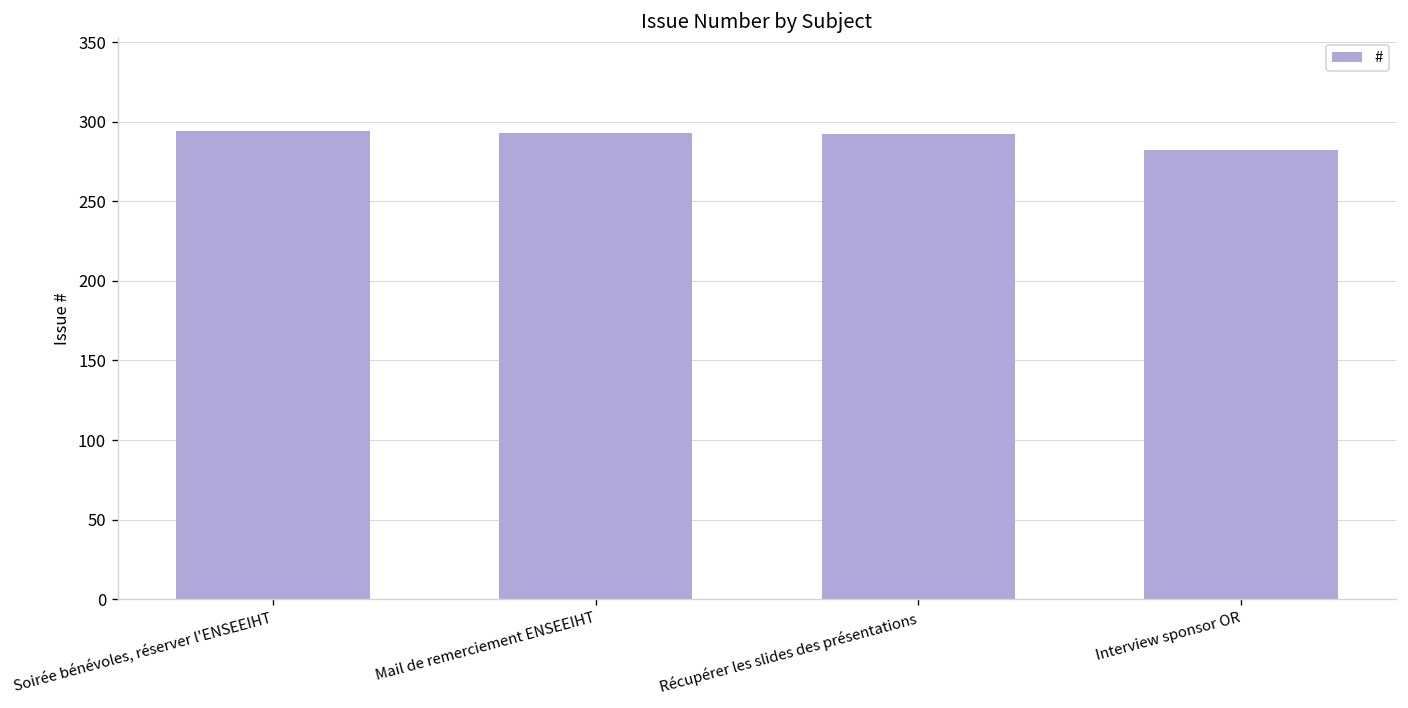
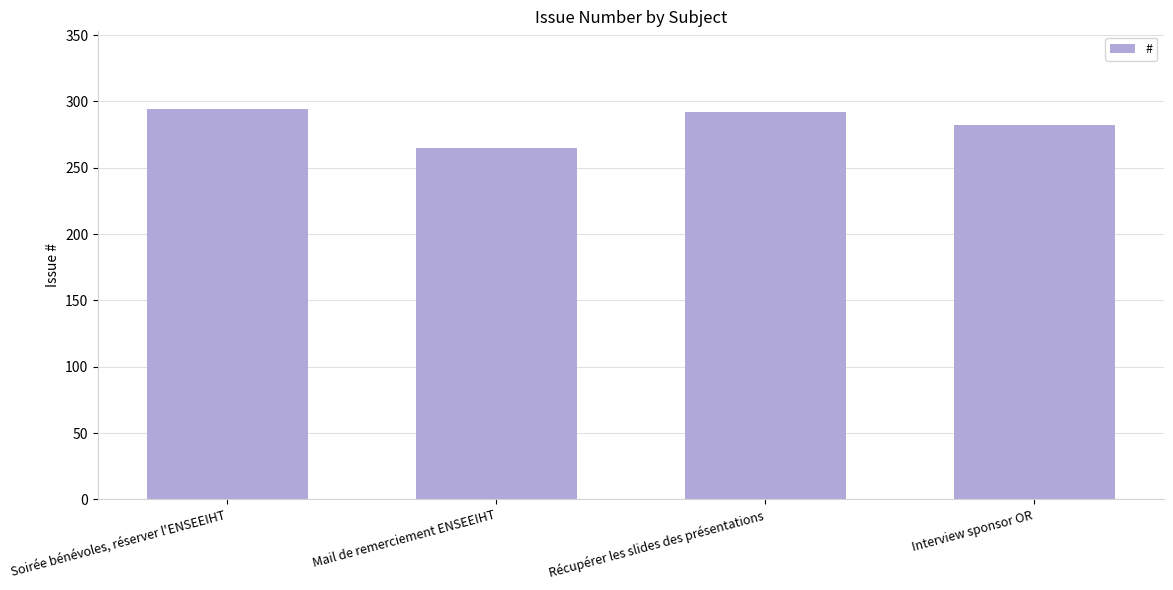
  {
    "Soirée bénévoles, réserver l'ENSEEIHT": 294,
-   "Mail de remerciement ENSEEIHT": 293,
+   "Mail de remerciement ENSEEIHT": 265,
    "Récupérer les slides des présentations": 292,
    "Interview sponsor OR": 282
  }
